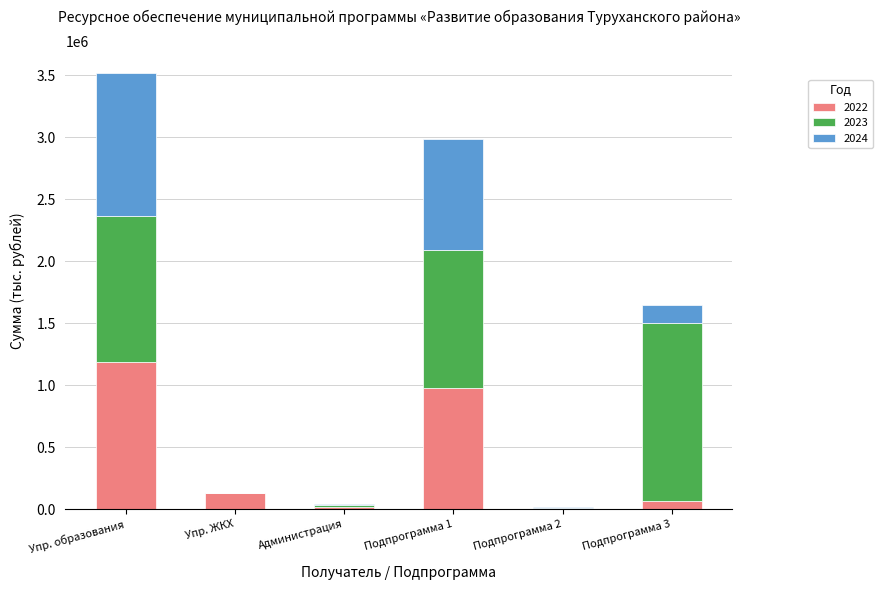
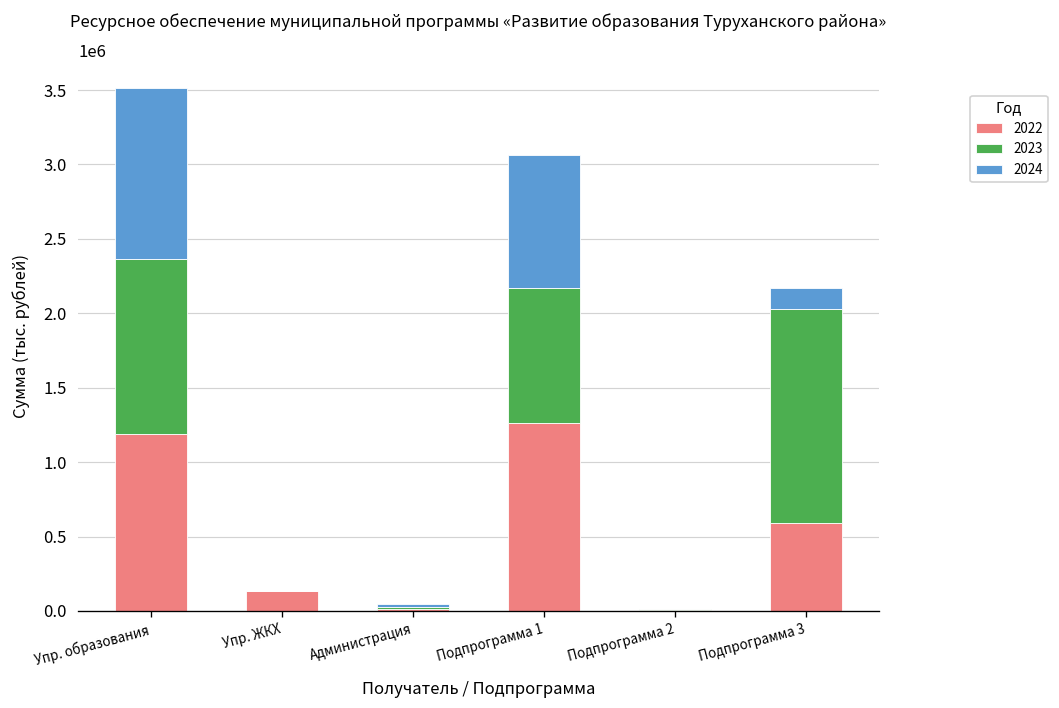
  {
    "2022": {
      "Упр. образования": 1190000,
      "Упр. ЖКХ": 130000,
-     "Подпрограмма 1": 980000,
-     "Подпрограмма 3": 70000
+     "Подпрограмма 1": 1260000,
+     "Подпрограмма 3": 590000
    },
    "2023": {
      "Упр. образования": 1170000,
      "Упр. ЖКХ": 0,
-     "Подпрограмма 1": 1110000,
+     "Подпрограмма 1": 910000,
      "Подпрограмма 3": 1430000
    },
    "2024": {
      "Упр. образования": 1150000,
      "Упр. ЖКХ": 0,
      "Подпрограмма 1": 900000,
      "Подпрограмма 3": 140000
    }
  }
